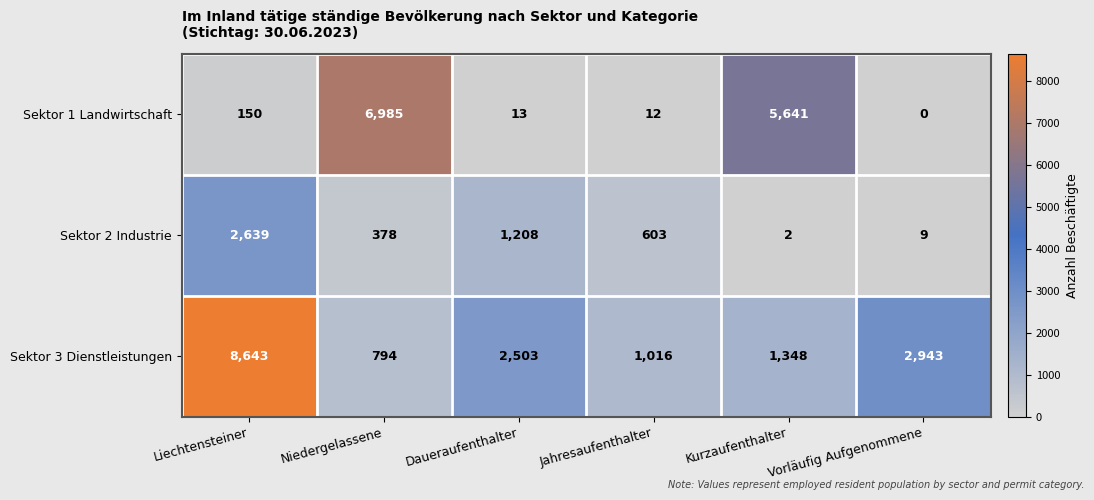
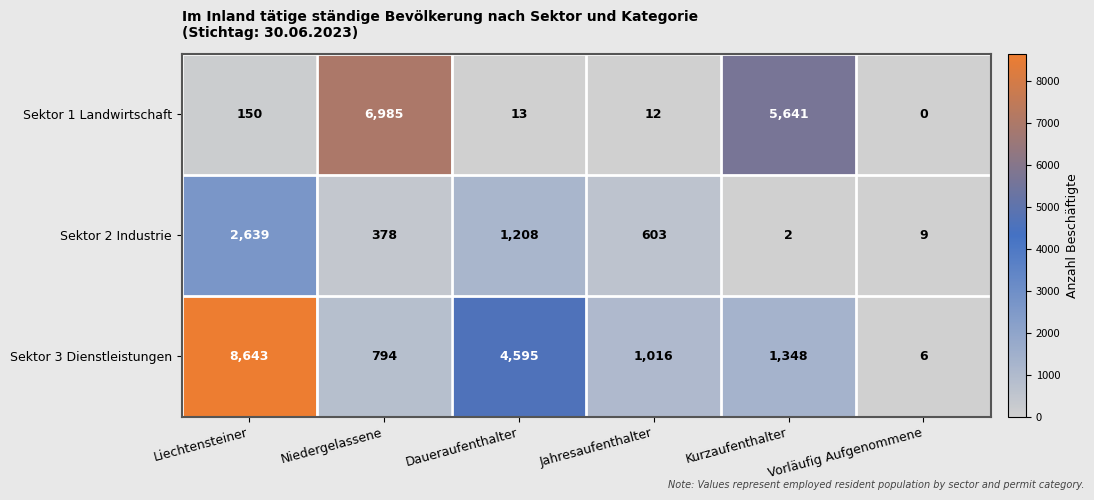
  {
    "Sektor 1 Landwirtschaft": {
      "Liechtensteiner": "150",
      "Niedergelassene": "6,985",
      "Daueraufenthalter": "13",
      "Jahresaufenthalter": "12",
      "Kurzaufenthalter": "5,641",
      "Vorläufig Aufgenommene": "0"
    },
    "Sektor 2 Industrie": {
      "Liechtensteiner": "2,639",
      "Niedergelassene": "378",
      "Daueraufenthalter": "1,208",
      "Jahresaufenthalter": "603",
      "Kurzaufenthalter": "2",
      "Vorläufig Aufgenommene": "9"
    },
    "Sektor 3 Dienstleistungen": {
      "Liechtensteiner": "8,643",
      "Niedergelassene": "794",
-     "Daueraufenthalter": "2,503",
+     "Daueraufenthalter": "4,595",
      "Jahresaufenthalter": "1,016",
      "Kurzaufenthalter": "1,348",
-     "Vorläufig Aufgenommene": "2,943"
+     "Vorläufig Aufgenommene": "6"
    }
  }
